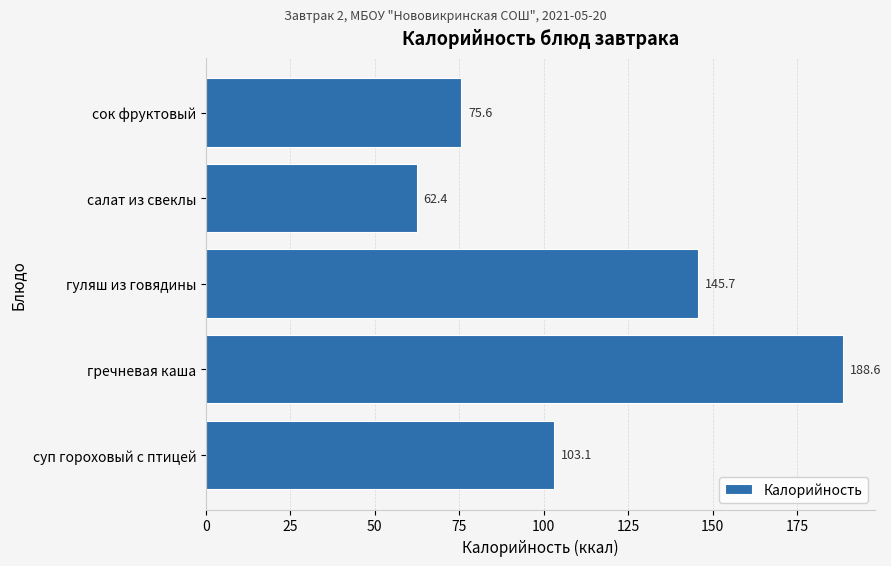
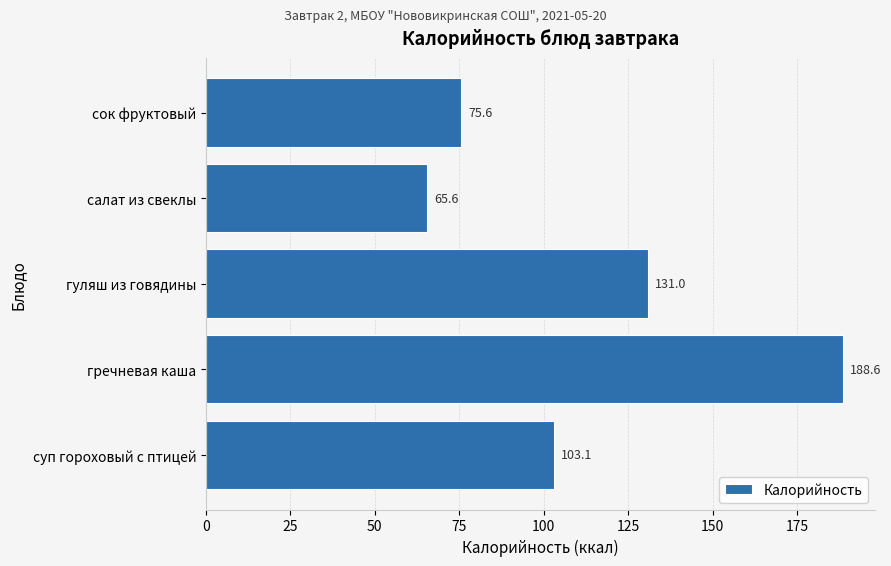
  {
    "сок фруктовый": 75.6,
-   "салат из свеклы": 62.4,
-   "гуляш из говядины": 145.7,
+   "салат из свеклы": 65.6,
+   "гуляш из говядины": 131.0,
    "гречневая каша": 188.6,
    "суп гороховый с птицей": 103.1
  }
